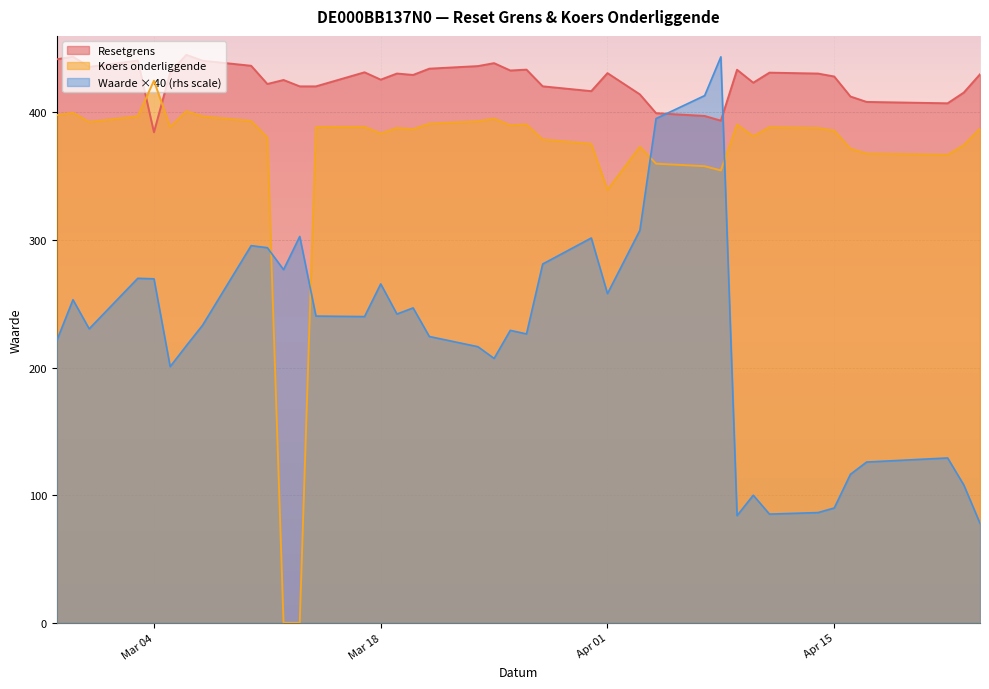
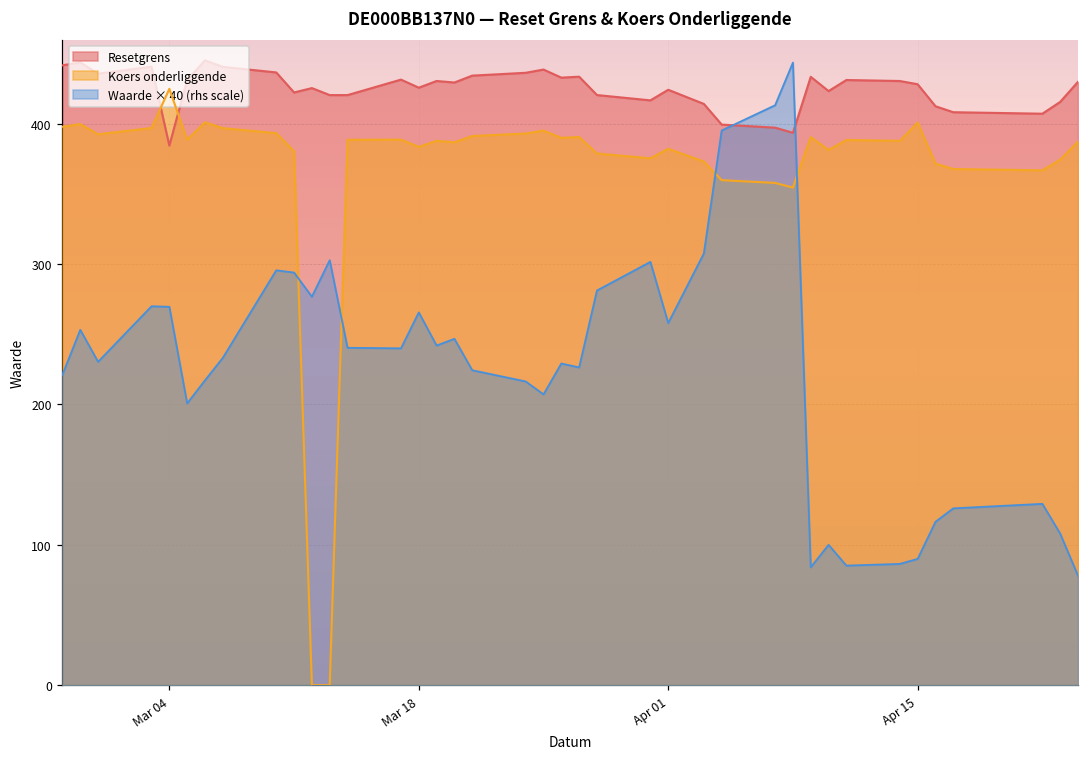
  {
    "Resetgrens": {
      "Mar 04": 384,
      "Mar 18": 426,
-     "Apr 01": 431,
+     "Apr 01": 424,
      "Apr 15": 428
    },
    "Koers onderliggende": {
      "Mar 18": 384,
-     "Apr 01": 339,
-     "Apr 15": 386
+     "Apr 01": 382,
+     "Apr 15": 401
    },
    "Waarde × 40 (rhs scale)": {
      "Mar 04": 270,
      "Mar 18": 266,
      "Apr 01": 258,
      "Apr 15": 90
    }
  }
